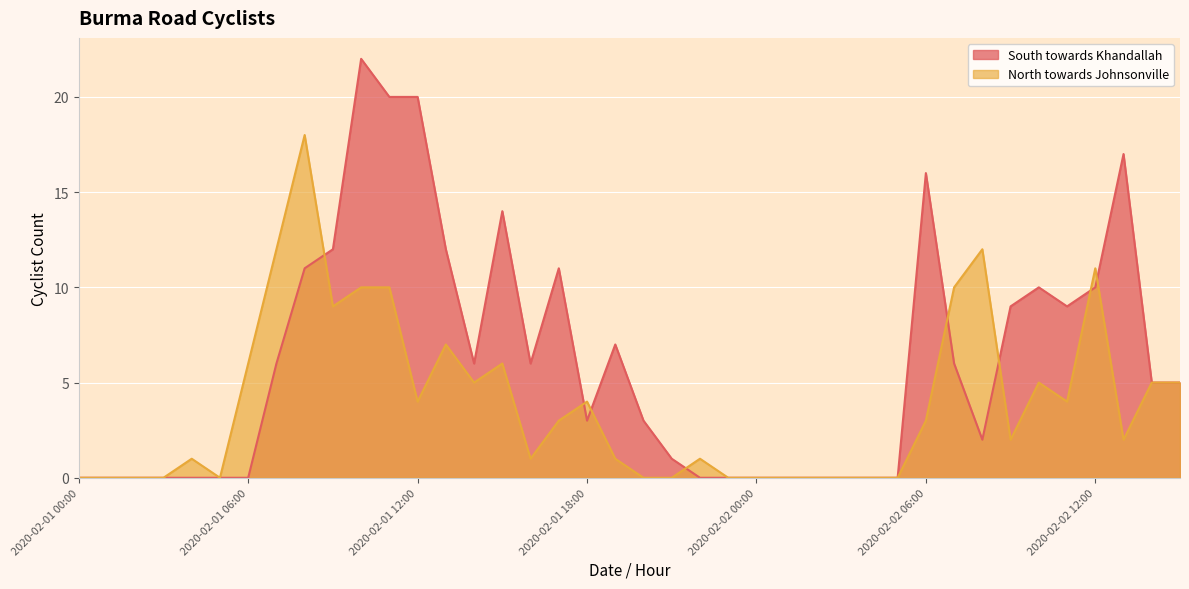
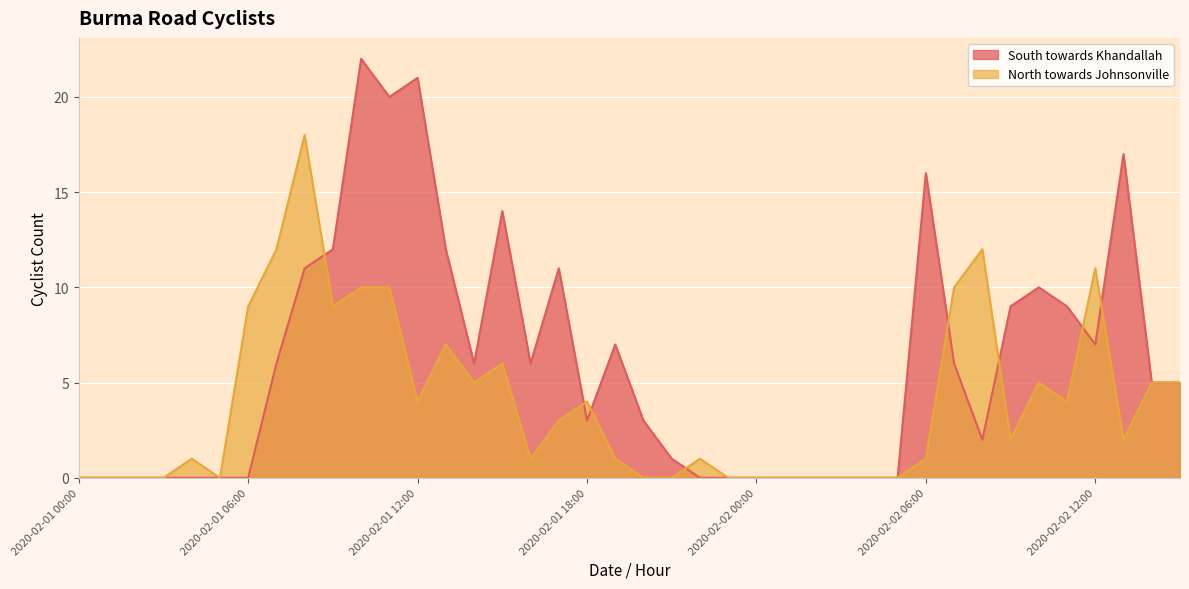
  {
    "South towards Khandallah": {
      "2020-02-01 06:00": 0,
-     "2020-02-01 12:00": 20,
+     "2020-02-01 12:00": 21,
      "2020-02-01 18:00": 3,
      "2020-02-02 06:00": 16,
-     "2020-02-02 12:00": 10
+     "2020-02-02 12:00": 7
    },
    "North towards Johnsonville": {
-     "2020-02-01 06:00": 6,
+     "2020-02-01 06:00": 9,
      "2020-02-01 12:00": 4,
      "2020-02-01 18:00": 4,
-     "2020-02-02 06:00": 3,
+     "2020-02-02 06:00": 1,
      "2020-02-02 12:00": 11
    }
  }
